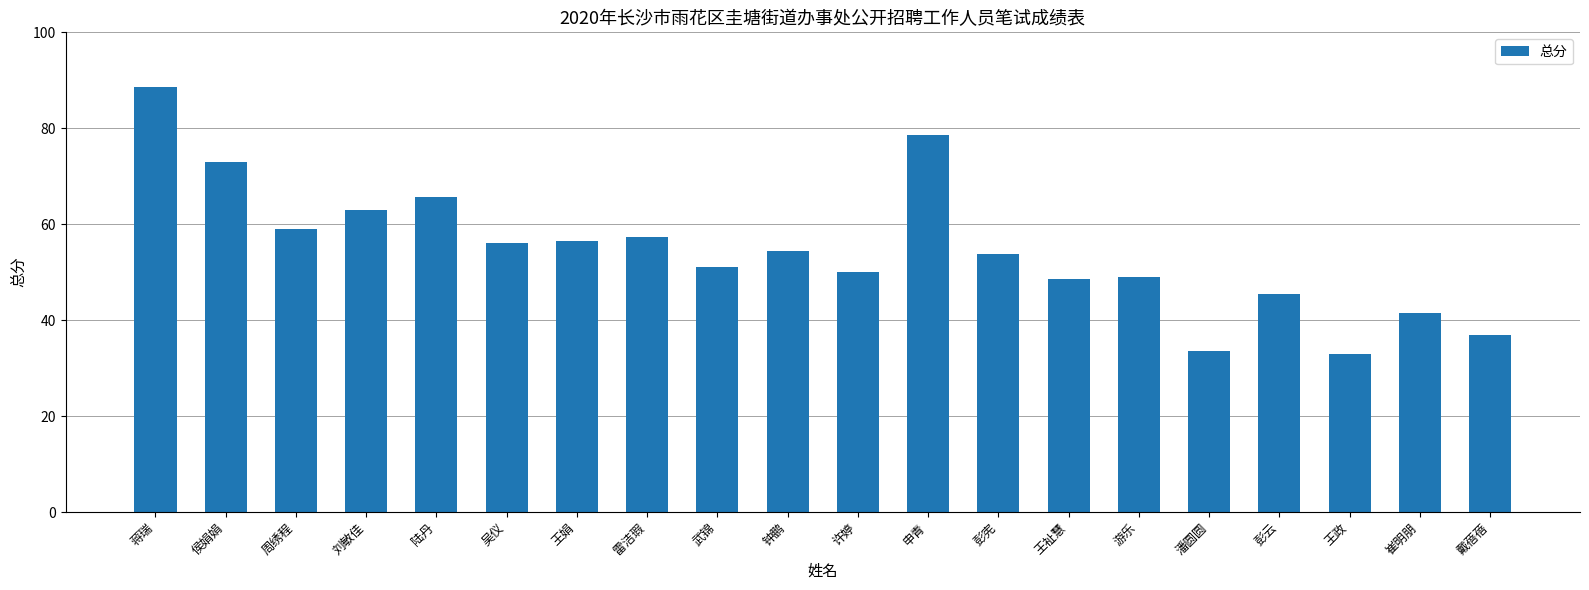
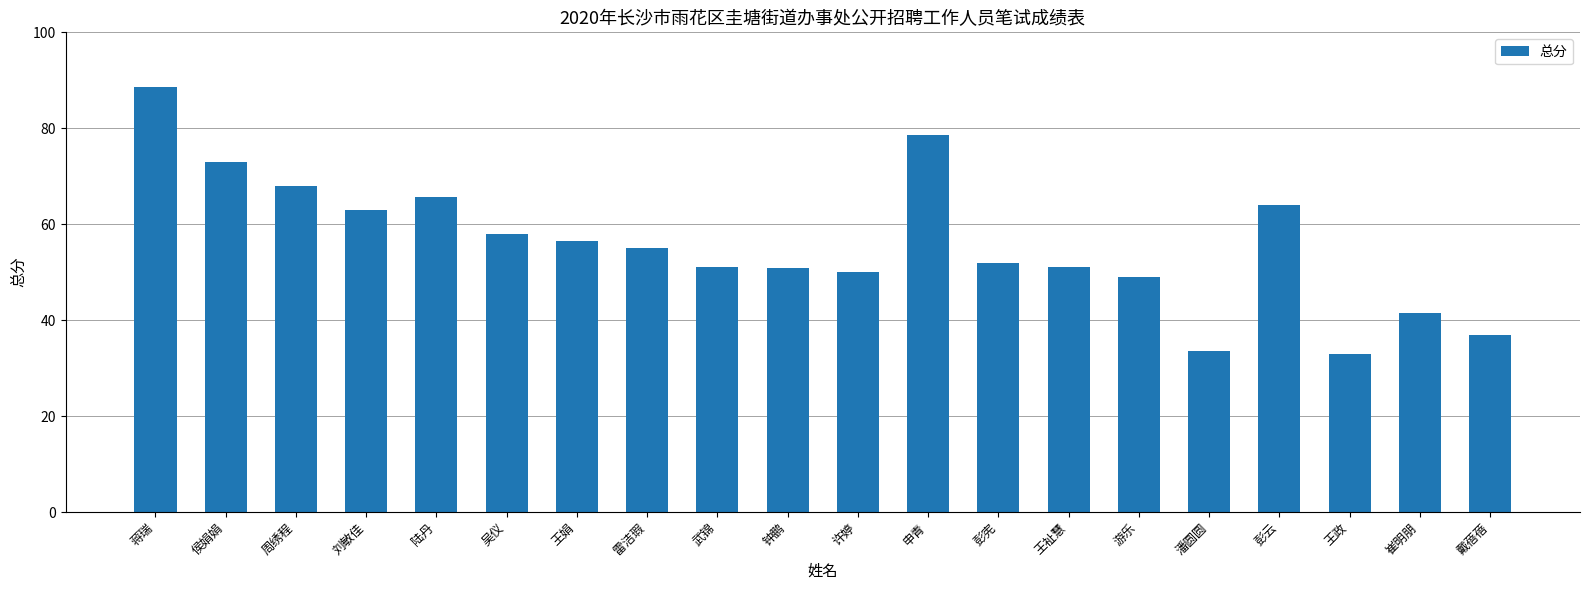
  {
    "蒋瑞": 89,
    "侯娟娟": 73,
-   "周绣程": 59,
+   "周绣程": 68,
    "刘敏佳": 63,
    "陆丹": 66,
-   "吴仪": 56,
+   "吴仪": 58,
    "王娟": 57,
-   "雷洁瑕": 57,
+   "雷洁瑕": 55,
    "武锦": 51,
-   "钟鹏": 55,
+   "钟鹏": 51,
    "许婷": 50,
    "申青": 79,
-   "彭宪": 54,
-   "王祉慧": 49,
+   "彭宪": 52,
+   "王祉慧": 51,
    "游乐": 49,
    "潘圆圆": 34,
-   "彭云": 46,
+   "彭云": 64,
    "王政": 33,
    "崔明朋": 42,
    "戴蓓蓓": 37
  }
